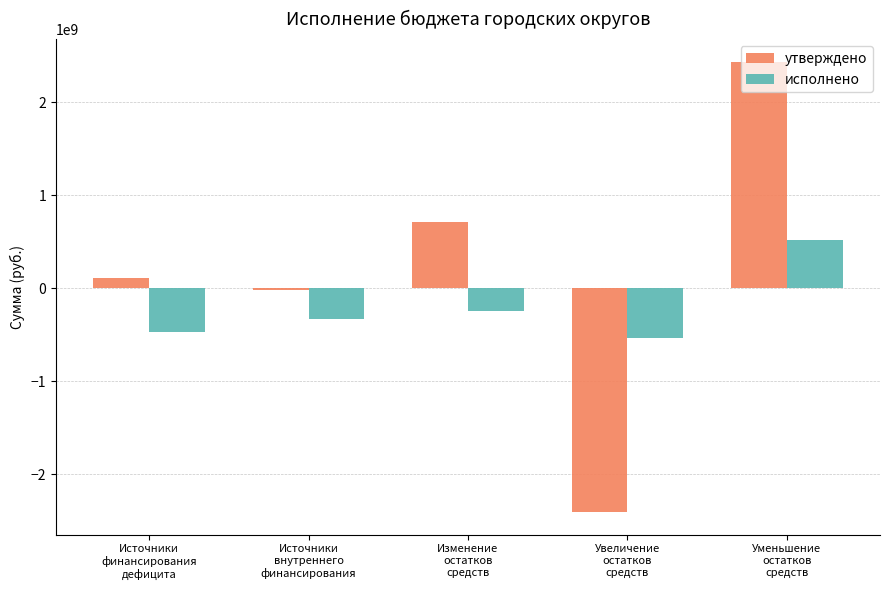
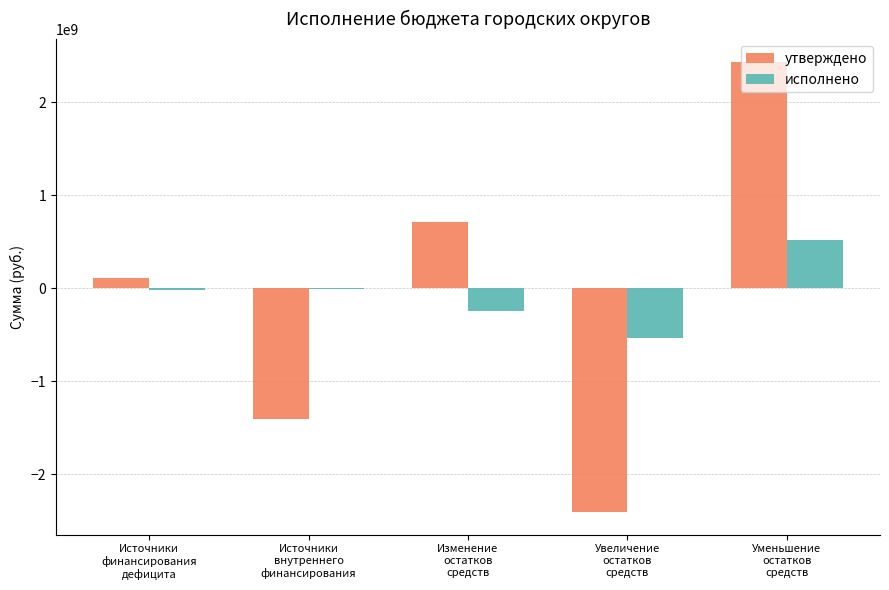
  {
    "утверждено": {
      "Источники финансирования дефицита": 100000000,
-     "Источники внутреннего финансирования": 0,
+     "Источники внутреннего финансирования": -1400000000,
      "Изменение остатков средств": 700000000,
      "Увеличение остатков средств": -2400000000
    },
    "исполнено": {
-     "Источники финансирования дефицита": -500000000,
-     "Источники внутреннего финансирования": -300000000,
+     "Источники финансирования дефицита": 0,
+     "Источники внутреннего финансирования": 0,
      "Изменение остатков средств": -200000000,
      "Увеличение остатков средств": -500000000,
      "Уменьшение остатков средств": 500000000
    }
  }
